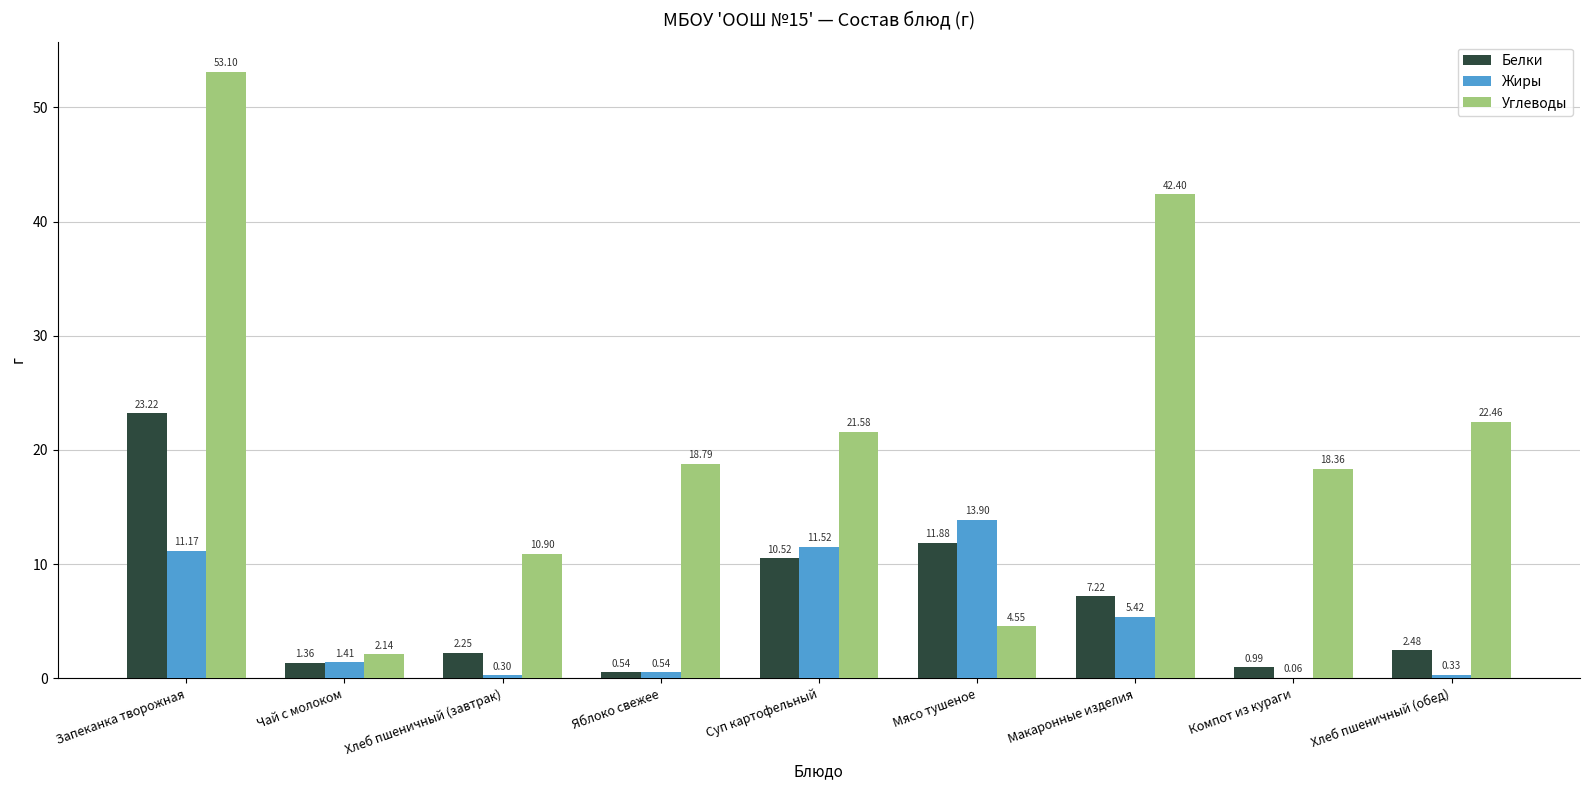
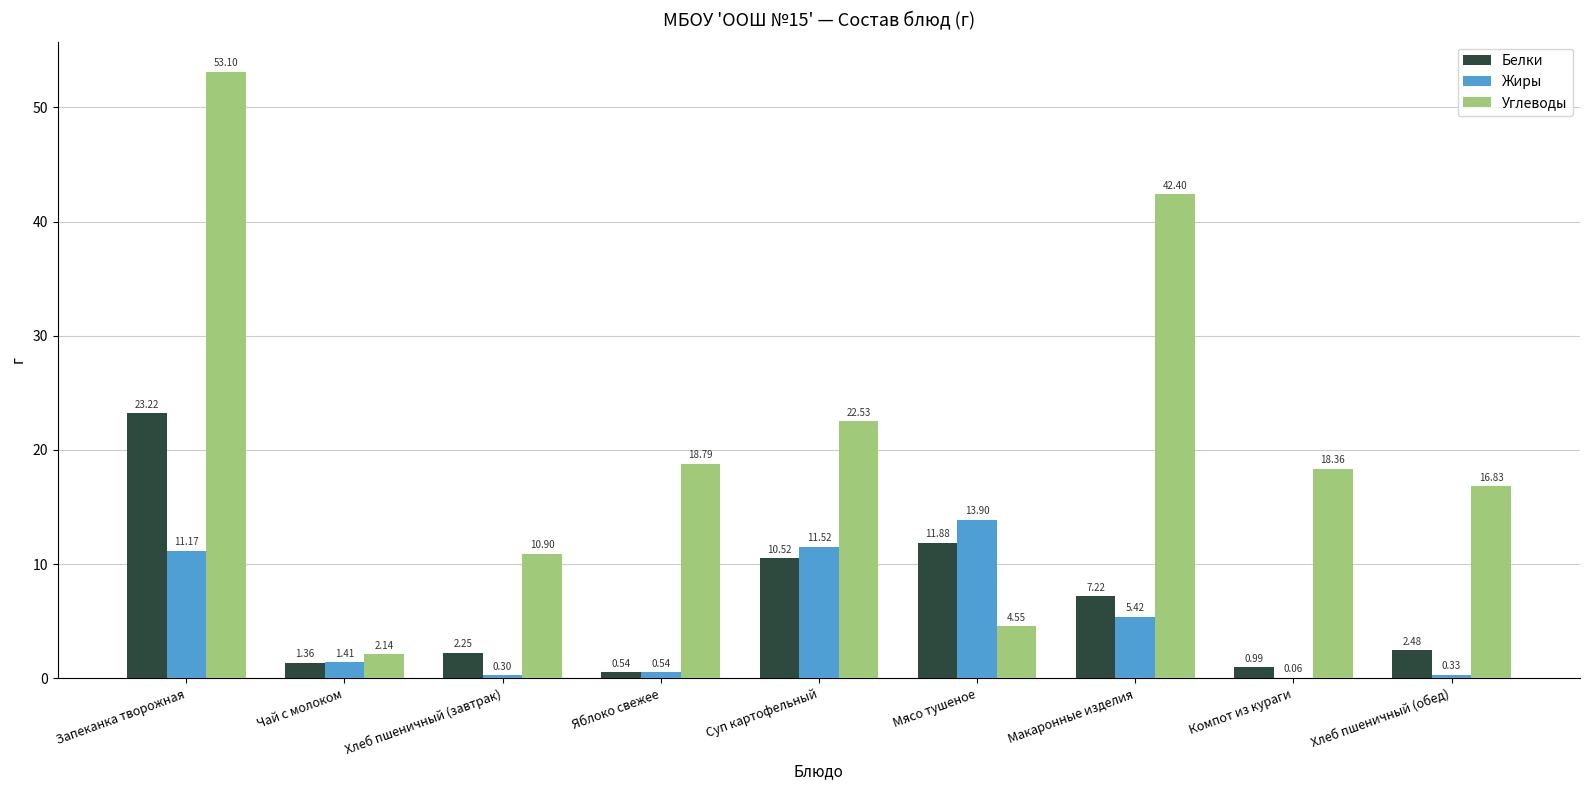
  {
    "Белки": {
      "Запеканка творожная": 23.22,
      "Чай с молоком": 1.36,
      "Хлеб пшеничный (завтрак)": 2.25,
      "Яблоко свежее": 0.54,
      "Суп картофельный": 10.52,
      "Мясо тушеное": 11.88,
      "Макаронные изделия": 7.22,
      "Компот из кураги": 0.99,
      "Хлеб пшеничный (обед)": 2.48
    },
    "Жиры": {
      "Запеканка творожная": 11.17,
      "Чай с молоком": 1.41,
      "Хлеб пшеничный (завтрак)": 0.30,
      "Яблоко свежее": 0.54,
      "Суп картофельный": 11.52,
      "Мясо тушеное": 13.90,
      "Макаронные изделия": 5.42,
      "Компот из кураги": 0.06,
      "Хлеб пшеничный (обед)": 0.33
    },
    "Углеводы": {
      "Запеканка творожная": 53.10,
      "Чай с молоком": 2.14,
      "Хлеб пшеничный (завтрак)": 10.90,
      "Яблоко свежее": 18.79,
-     "Суп картофельный": 21.58,
+     "Суп картофельный": 22.53,
      "Мясо тушеное": 4.55,
      "Макаронные изделия": 42.40,
      "Компот из кураги": 18.36,
-     "Хлеб пшеничный (обед)": 22.46
+     "Хлеб пшеничный (обед)": 16.83
    }
  }
